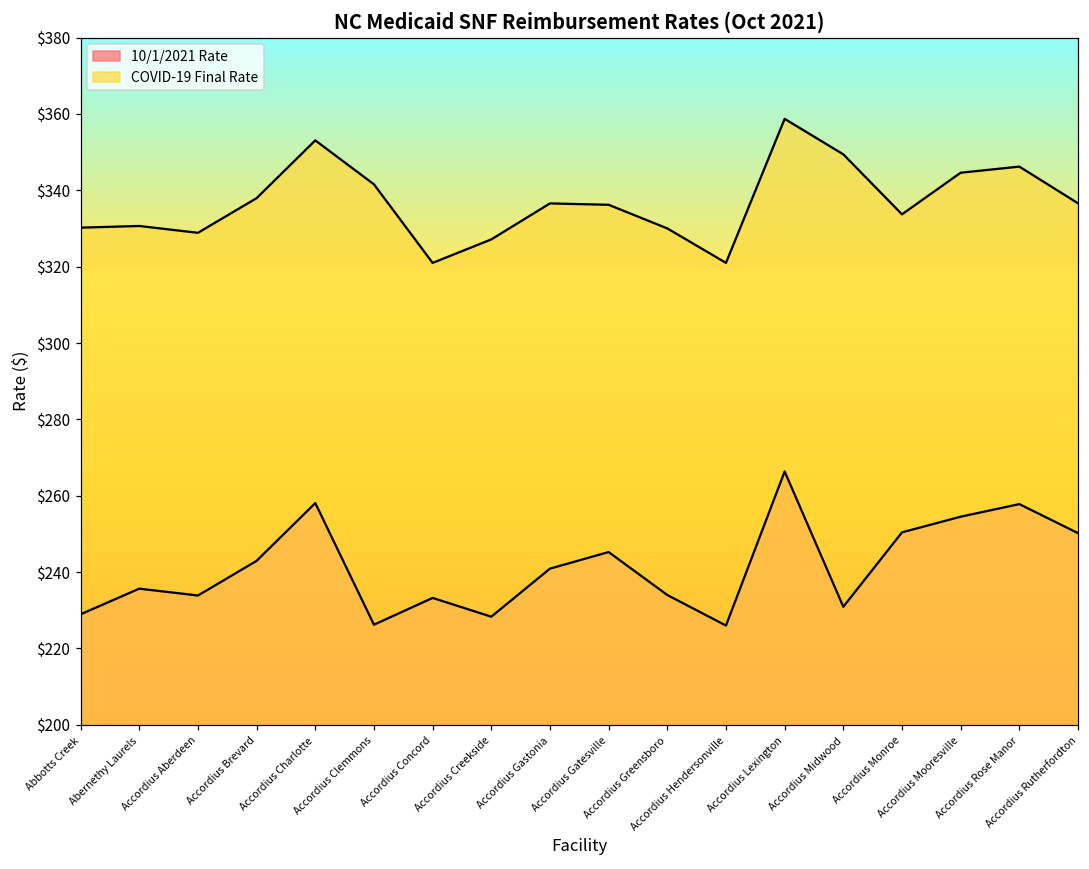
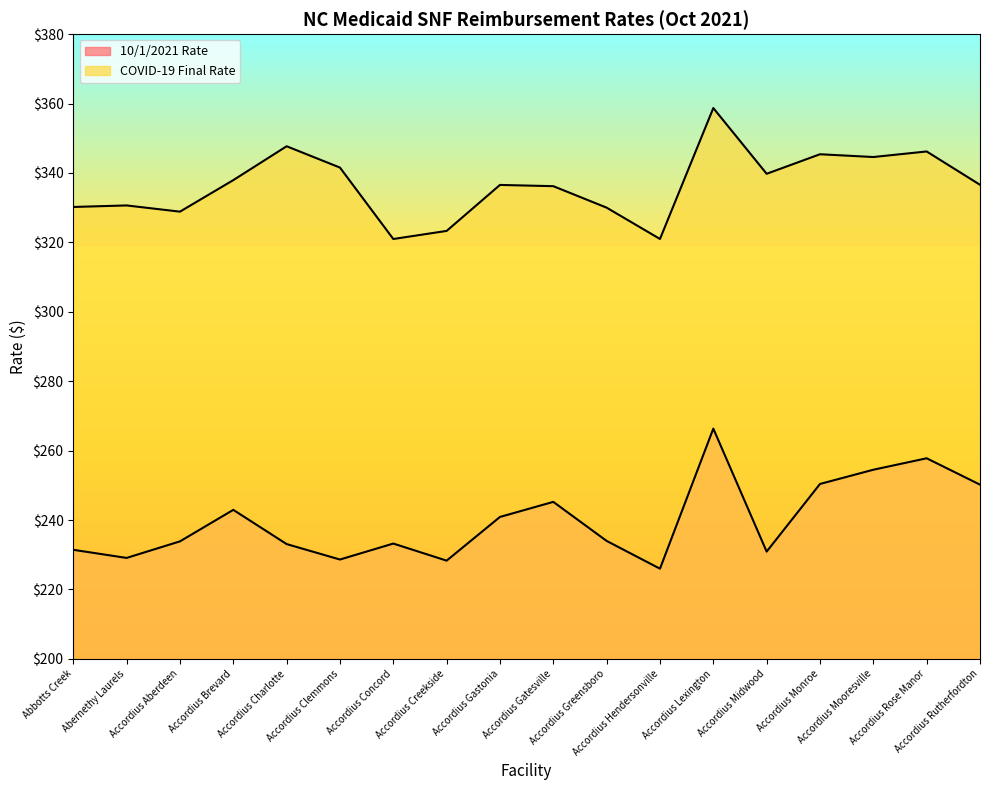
  {
    "10/1/2021 Rate": {
-     "Abbotts Creek": "$229",
-     "Abernethy Laurels": "$236",
+     "Abbotts Creek": "$231",
+     "Abernethy Laurels": "$229",
      "Accordius Aberdeen": "$234",
      "Accordius Brevard": "$243",
-     "Accordius Charlotte": "$258",
-     "Accordius Clemmons": "$226",
+     "Accordius Charlotte": "$233",
+     "Accordius Clemmons": "$229",
      "Accordius Concord": "$233",
      "Accordius Creekside": "$228",
      "Accordius Gastonia": "$241",
      "Accordius Gatesville": "$245",
      "Accordius Greensboro": "$234",
      "Accordius Hendersonville": "$226",
      "Accordius Lexington": "$266",
      "Accordius Midwood": "$231",
      "Accordius Monroe": "$250",
      "Accordius Mooresville": "$255",
      "Accordius Rose Manor": "$258",
      "Accordius Rutherfordton": "$250"
    },
    "COVID-19 Final Rate": {
      "Abbotts Creek": "$330",
      "Abernethy Laurels": "$331",
      "Accordius Aberdeen": "$329",
      "Accordius Brevard": "$338",
-     "Accordius Charlotte": "$353",
+     "Accordius Charlotte": "$348",
      "Accordius Clemmons": "$342",
      "Accordius Concord": "$321",
-     "Accordius Creekside": "$327",
+     "Accordius Creekside": "$323",
      "Accordius Gastonia": "$337",
      "Accordius Gatesville": "$336",
      "Accordius Greensboro": "$330",
      "Accordius Hendersonville": "$321",
      "Accordius Lexington": "$359",
-     "Accordius Midwood": "$349",
-     "Accordius Monroe": "$334",
+     "Accordius Midwood": "$340",
+     "Accordius Monroe": "$345",
      "Accordius Mooresville": "$345",
      "Accordius Rose Manor": "$346",
      "Accordius Rutherfordton": "$337"
    }
  }
